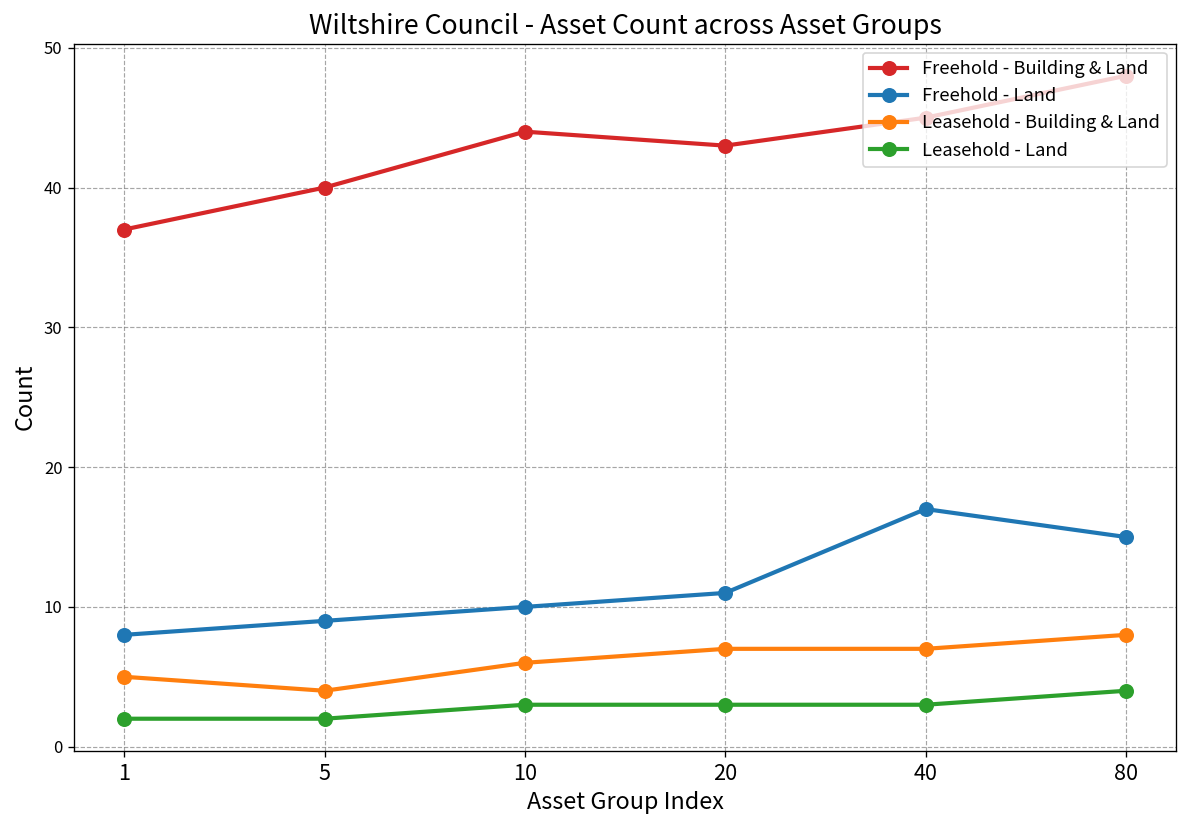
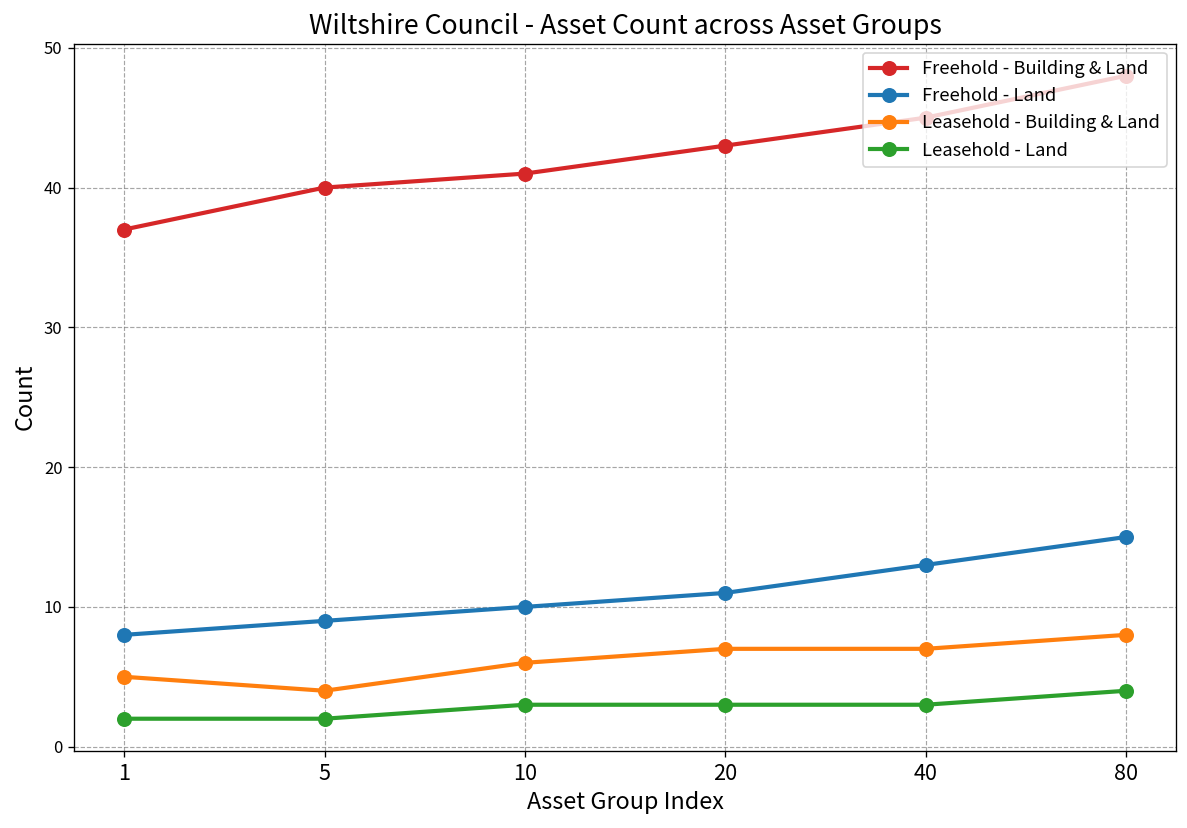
  {
    "Freehold - Building & Land": {
      "1": 37,
      "5": 40,
-     "10": 44,
+     "10": 41,
      "20": 43
    },
    "Freehold - Land": {
      "1": 8,
      "5": 9,
      "10": 10,
      "20": 11,
-     "40": 17,
+     "40": 13,
      "80": 15
    },
    "Leasehold - Building & Land": {
      "1": 5,
      "5": 4,
      "10": 6,
      "20": 7,
      "40": 7,
      "80": 8
    },
    "Leasehold - Land": {
      "1": 2,
      "5": 2,
      "10": 3,
      "20": 3,
      "40": 3,
      "80": 4
    }
  }
